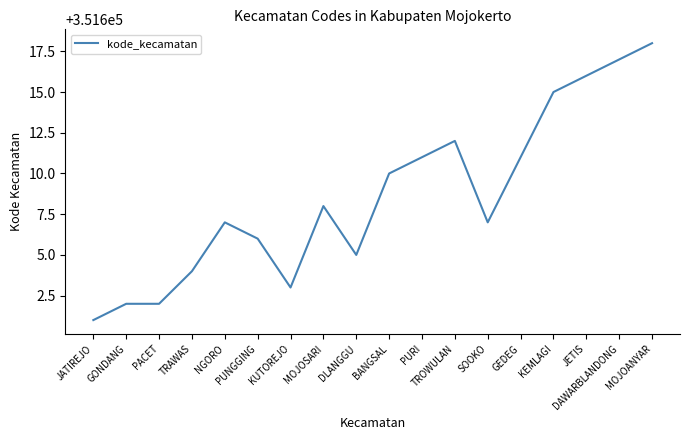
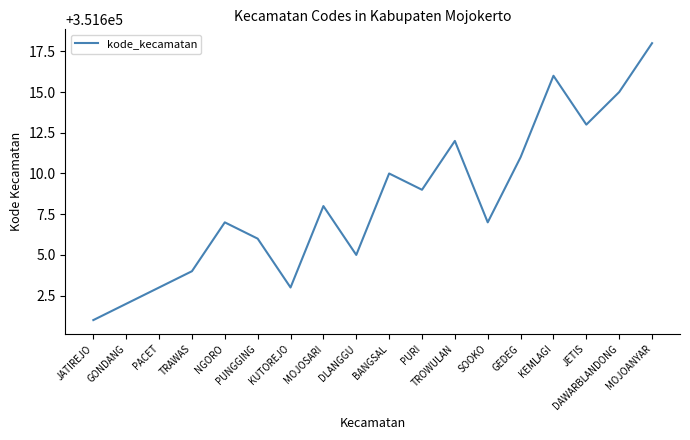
  {
    "JATIREJO": 351601,
    "GONDANG": 351602,
-   "PACET": 351602,
+   "PACET": 351603,
    "TRAWAS": 351604,
    "NGORO": 351607,
    "PUNGGING": 351606,
    "KUTOREJO": 351603,
    "MOJOSARI": 351608,
    "DLANGGU": 351605,
    "BANGSAL": 351610,
-   "PURI": 351611,
+   "PURI": 351609,
    "TROWULAN": 351612,
    "SOOKO": 351607,
    "GEDEG": 351611,
-   "KEMLAGI": 351615,
-   "JETIS": 351616,
-   "DAWARBLANDONG": 351617,
+   "KEMLAGI": 351616,
+   "JETIS": 351613,
+   "DAWARBLANDONG": 351615,
    "MOJOANYAR": 351618
  }
